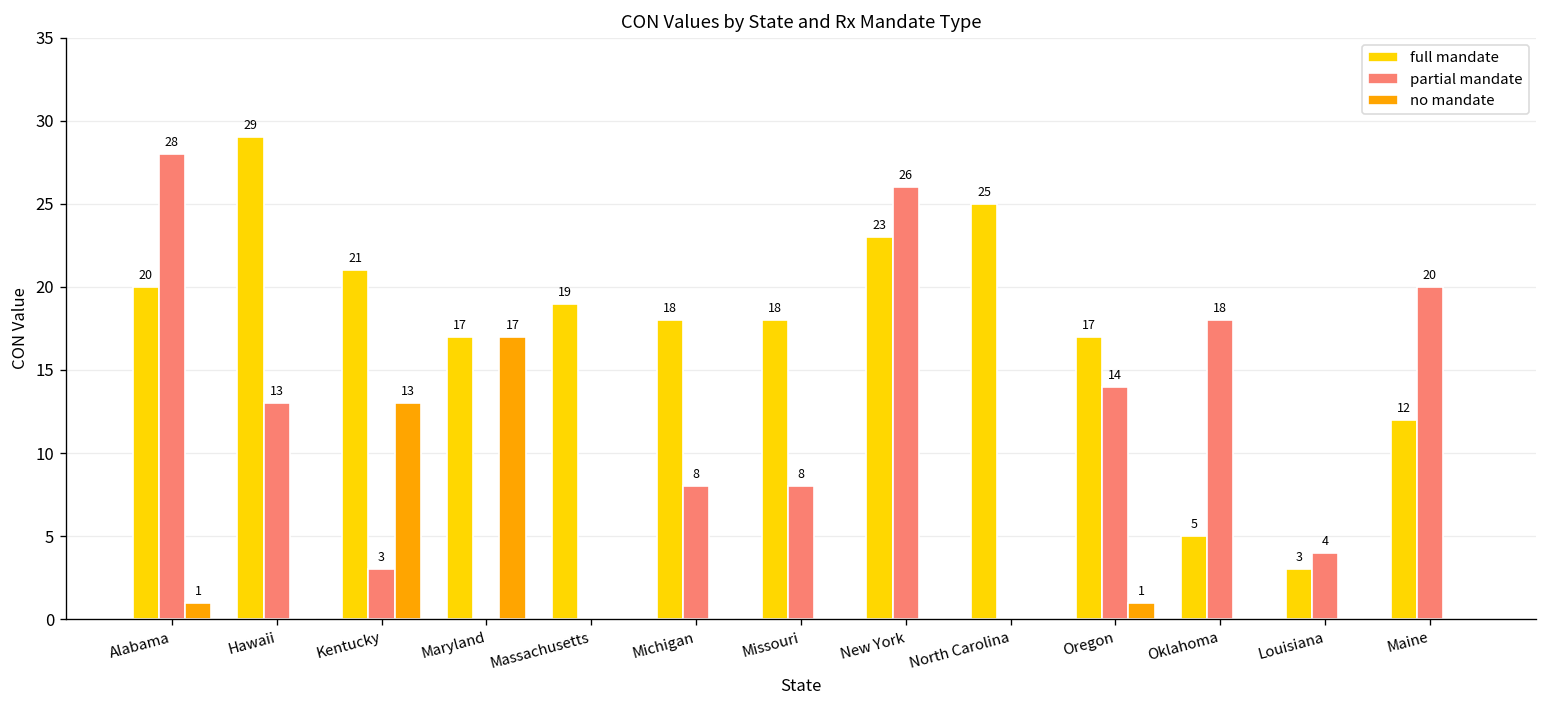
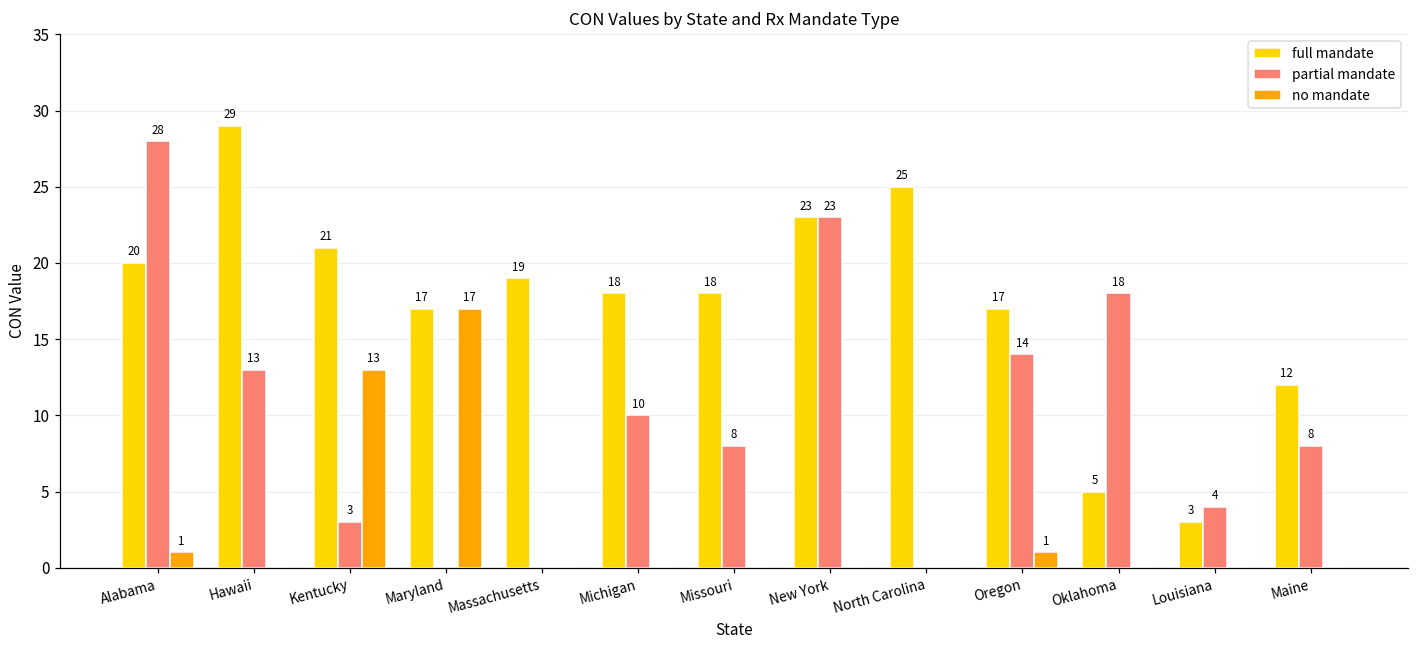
  {
    "partial mandate": {
      "Alabama": 28,
      "Hawaii": 13,
      "Kentucky": 3,
-     "Michigan": 8,
+     "Michigan": 10,
      "Missouri": 8,
-     "New York": 26,
+     "New York": 23,
      "Oregon": 14,
      "Oklahoma": 18,
      "Louisiana": 4,
-     "Maine": 20
+     "Maine": 8
    }
  }
